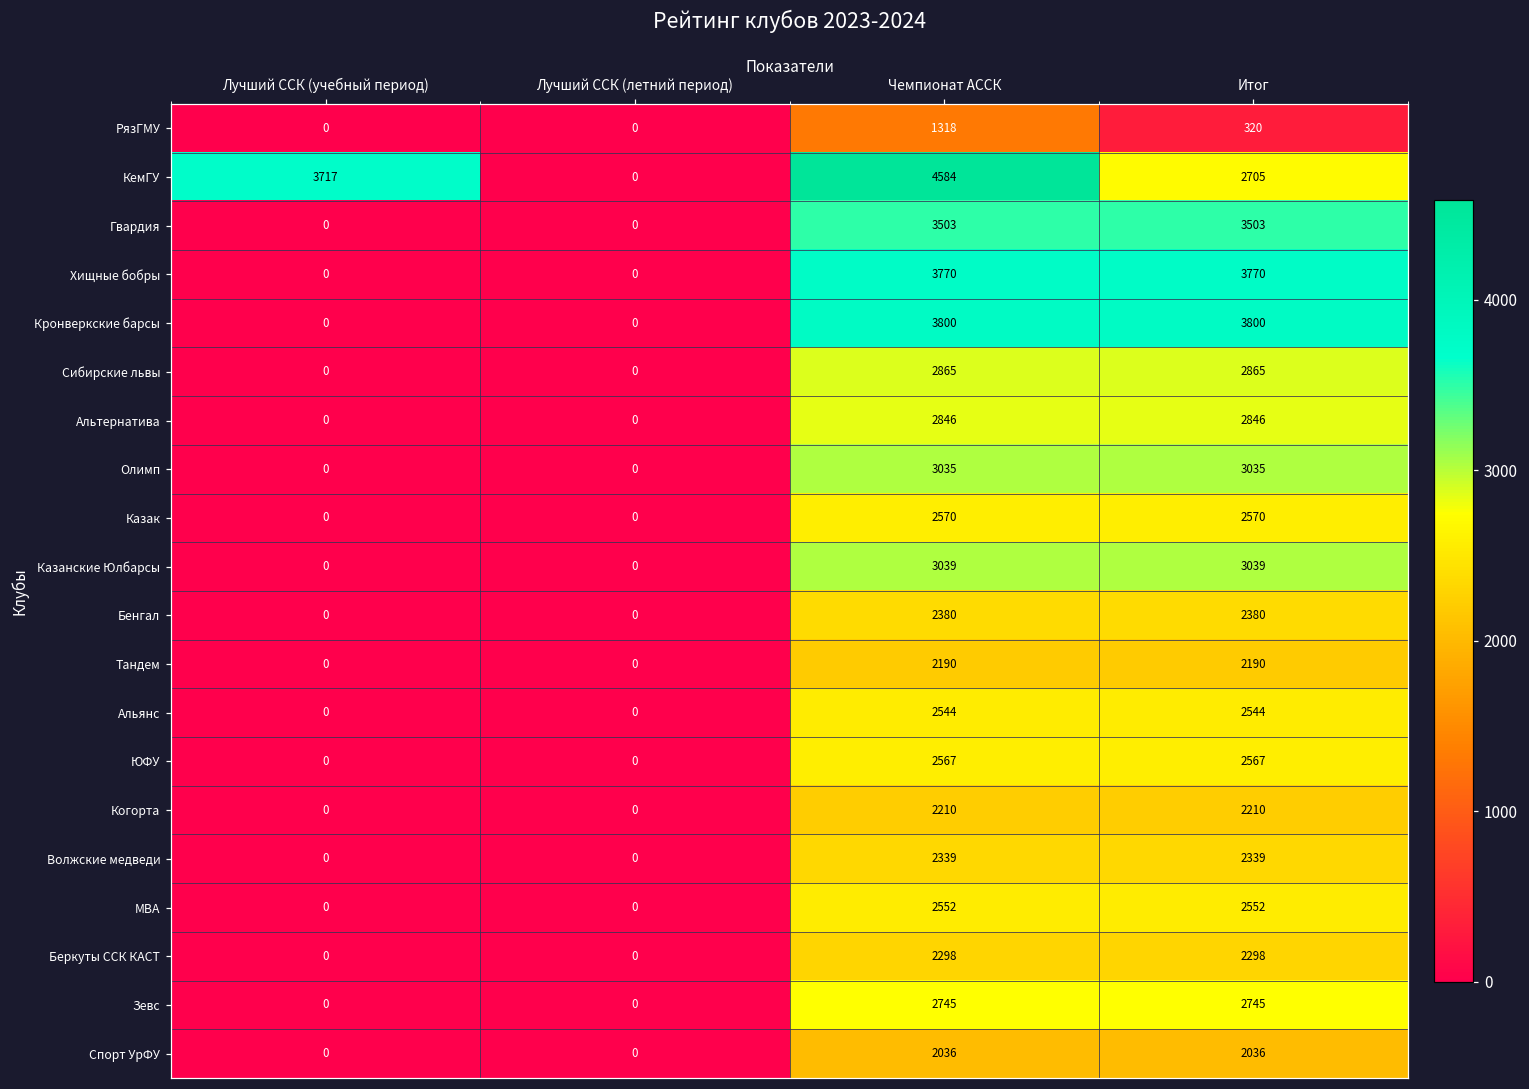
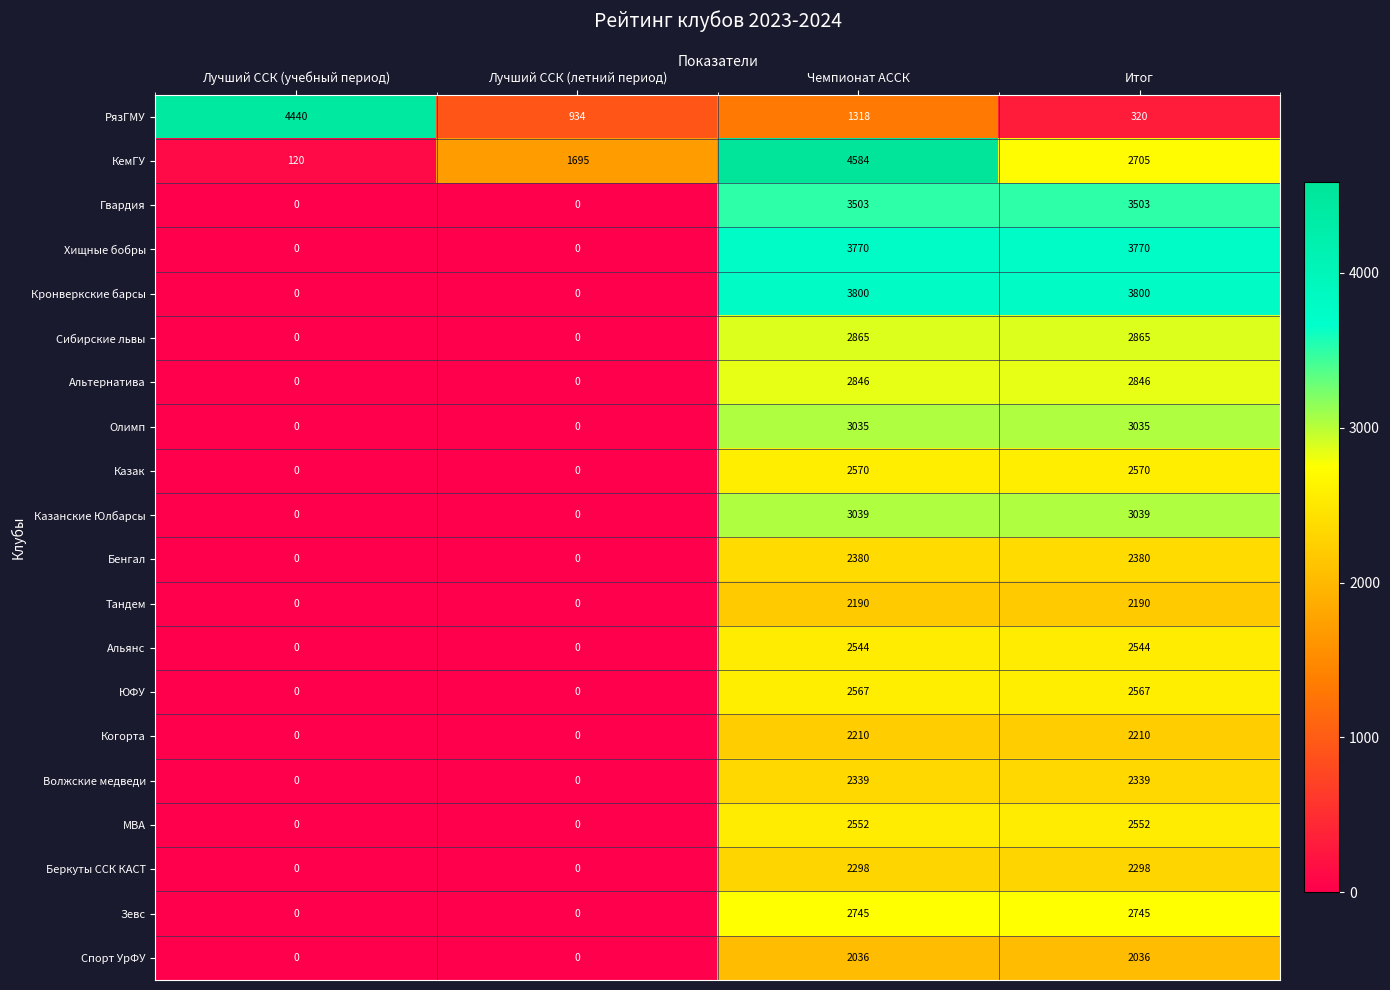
  {
    "РязГМУ": {
-     "Лучший ССК (учебный период)": 0,
-     "Лучший ССК (летний период)": 0,
+     "Лучший ССК (учебный период)": 4440,
+     "Лучший ССК (летний период)": 934,
      "Чемпионат АССК": 1318,
      "Итог": 320
    },
    "КемГУ": {
-     "Лучший ССК (учебный период)": 3717,
-     "Лучший ССК (летний период)": 0,
+     "Лучший ССК (учебный период)": 120,
+     "Лучший ССК (летний период)": 1695,
      "Чемпионат АССК": 4584,
      "Итог": 2705
    },
    "Гвардия": {
      "Лучший ССК (учебный период)": 0,
      "Лучший ССК (летний период)": 0,
      "Чемпионат АССК": 3503,
      "Итог": 3503
    },
    "Хищные бобры": {
      "Лучший ССК (учебный период)": 0,
      "Лучший ССК (летний период)": 0,
      "Чемпионат АССК": 3770,
      "Итог": 3770
    },
    "Кронверкские барсы": {
      "Лучший ССК (учебный период)": 0,
      "Лучший ССК (летний период)": 0,
      "Чемпионат АССК": 3800,
      "Итог": 3800
    },
    "Сибирские львы": {
      "Лучший ССК (учебный период)": 0,
      "Лучший ССК (летний период)": 0,
      "Чемпионат АССК": 2865,
      "Итог": 2865
    },
    "Альтернатива": {
      "Лучший ССК (учебный период)": 0,
      "Лучший ССК (летний период)": 0,
      "Чемпионат АССК": 2846,
      "Итог": 2846
    },
    "Олимп": {
      "Лучший ССК (учебный период)": 0,
      "Лучший ССК (летний период)": 0,
      "Чемпионат АССК": 3035,
      "Итог": 3035
    },
    "Казак": {
      "Лучший ССК (учебный период)": 0,
      "Лучший ССК (летний период)": 0,
      "Чемпионат АССК": 2570,
      "Итог": 2570
    },
    "Казанские Юлбарсы": {
      "Лучший ССК (учебный период)": 0,
      "Лучший ССК (летний период)": 0,
      "Чемпионат АССК": 3039,
      "Итог": 3039
    },
    "Бенгал": {
      "Лучший ССК (учебный период)": 0,
      "Лучший ССК (летний период)": 0,
      "Чемпионат АССК": 2380,
      "Итог": 2380
    },
    "Тандем": {
      "Лучший ССК (учебный период)": 0,
      "Лучший ССК (летний период)": 0,
      "Чемпионат АССК": 2190,
      "Итог": 2190
    },
    "Альянс": {
      "Лучший ССК (учебный период)": 0,
      "Лучший ССК (летний период)": 0,
      "Чемпионат АССК": 2544,
      "Итог": 2544
    },
    "ЮФУ": {
      "Лучший ССК (учебный период)": 0,
      "Лучший ССК (летний период)": 0,
      "Чемпионат АССК": 2567,
      "Итог": 2567
    },
    "Когорта": {
      "Лучший ССК (учебный период)": 0,
      "Лучший ССК (летний период)": 0,
      "Чемпионат АССК": 2210,
      "Итог": 2210
    },
    "Волжские медведи": {
      "Лучший ССК (учебный период)": 0,
      "Лучший ССК (летний период)": 0,
      "Чемпионат АССК": 2339,
      "Итог": 2339
    },
    "МВА": {
      "Лучший ССК (учебный период)": 0,
      "Лучший ССК (летний период)": 0,
      "Чемпионат АССК": 2552,
      "Итог": 2552
    },
    "Беркуты ССК КАСТ": {
      "Лучший ССК (учебный период)": 0,
      "Лучший ССК (летний период)": 0,
      "Чемпионат АССК": 2298,
      "Итог": 2298
    },
    "Зевс": {
      "Лучший ССК (учебный период)": 0,
      "Лучший ССК (летний период)": 0,
      "Чемпионат АССК": 2745,
      "Итог": 2745
    },
    "Спорт УрФУ": {
      "Лучший ССК (учебный период)": 0,
      "Лучший ССК (летний период)": 0,
      "Чемпионат АССК": 2036,
      "Итог": 2036
    }
  }
